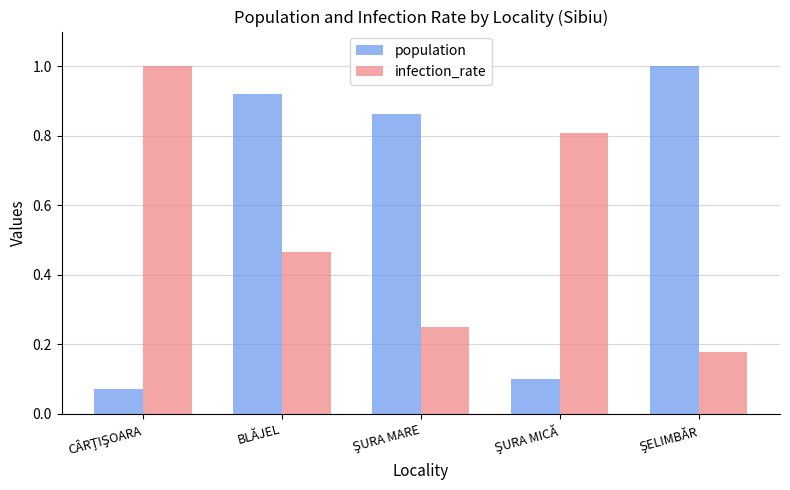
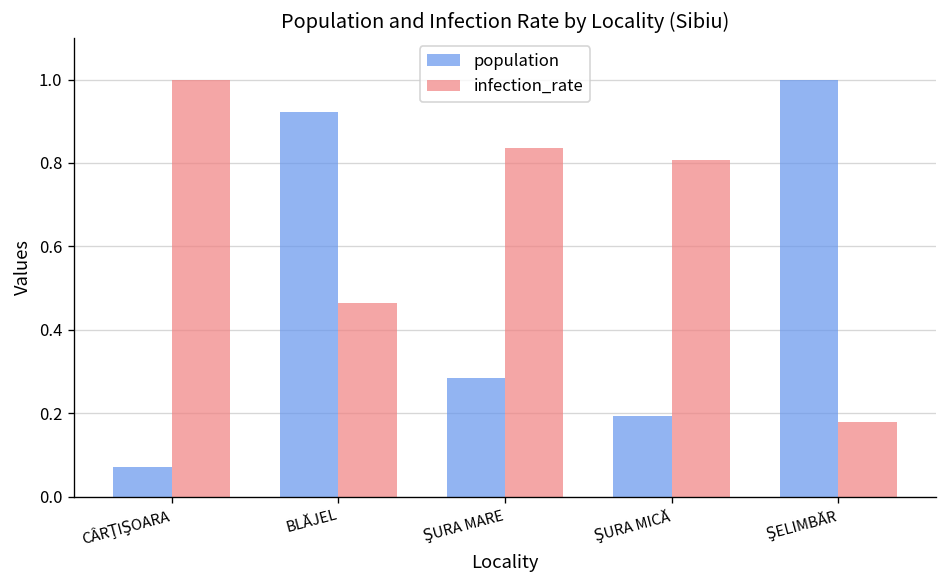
  {
    "population": {
      "CÂRŢIŞOARA": 0.07,
      "BLĂJEL": 0.92,
-     "ŞURA MARE": 0.86,
-     "ŞURA MICĂ": 0.10,
+     "ŞURA MARE": 0.28,
+     "ŞURA MICĂ": 0.19,
      "ŞELIMBĂR": 1.00
    },
    "infection_rate": {
      "CÂRŢIŞOARA": 1.00,
      "BLĂJEL": 0.46,
-     "ŞURA MARE": 0.25,
+     "ŞURA MARE": 0.84,
      "ŞURA MICĂ": 0.81,
      "ŞELIMBĂR": 0.18
    }
  }
